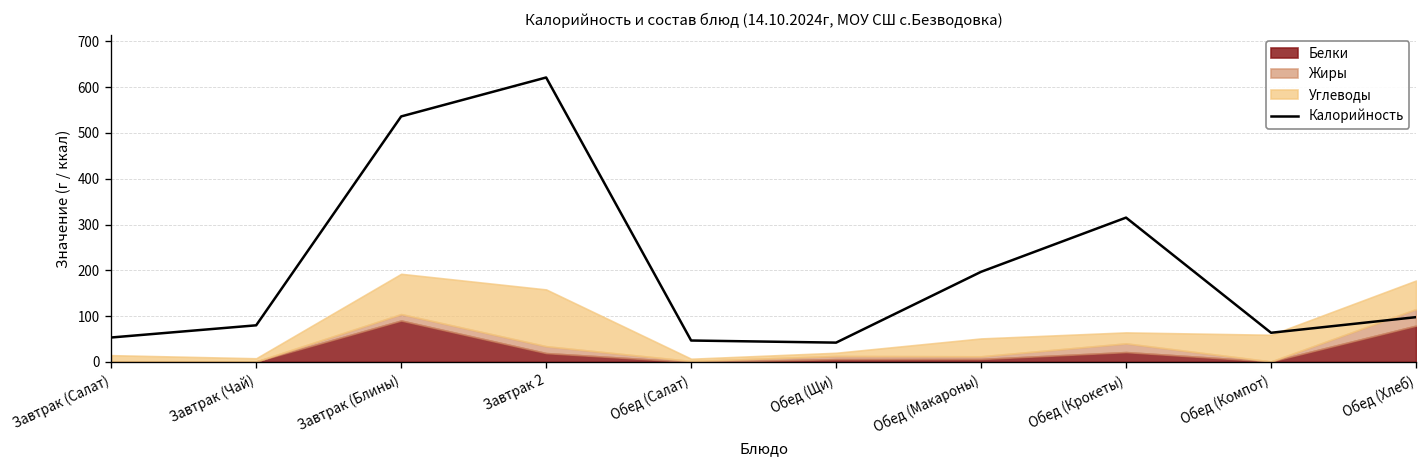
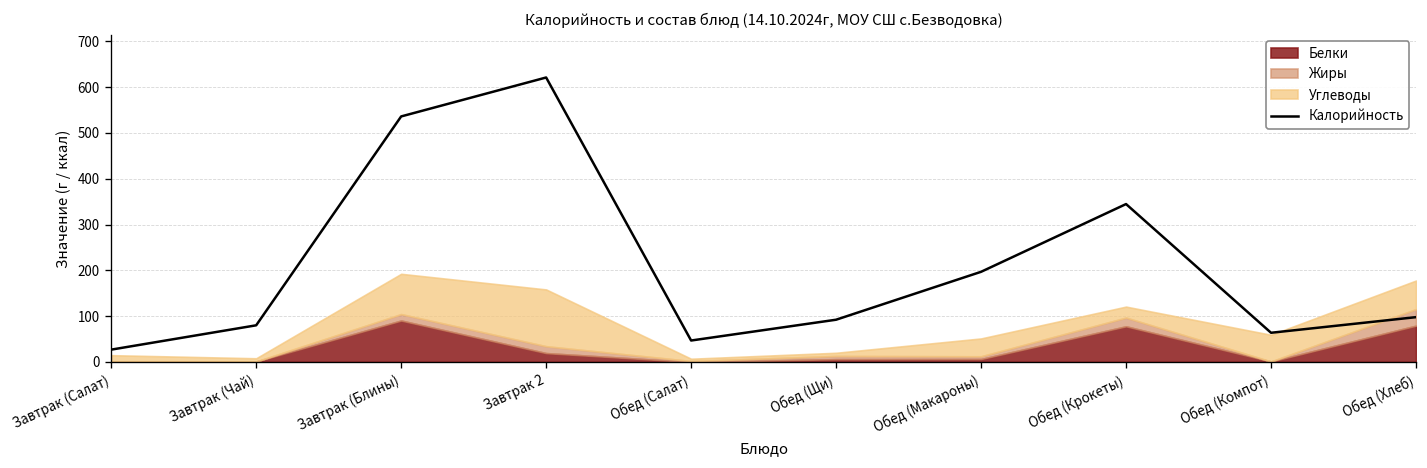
  {
    "Калорийность": {
-     "Завтрак (Салат)": 50,
+     "Завтрак (Салат)": 30,
      "Завтрак (Чай)": 80,
      "Завтрак (Блины)": 540,
      "Завтрак 2": 620,
      "Обед (Салат)": 50,
-     "Обед (Щи)": 40,
+     "Обед (Щи)": 90,
      "Обед (Макароны)": 200,
-     "Обед (Крокеты)": 320,
+     "Обед (Крокеты)": 340,
      "Обед (Хлеб)": 100
    },
    "Белки": {
      "Завтрак (Блины)": 90,
      "Завтрак 2": 20,
-     "Обед (Крокеты)": 20,
+     "Обед (Крокеты)": 80,
      "Обед (Хлеб)": 80
    },
    "Жиры": {
      "Завтрак (Блины)": 10,
      "Завтрак 2": 10,
      "Обед (Щи)": 10,
      "Обед (Крокеты)": 20,
      "Обед (Хлеб)": 40
    },
    "Углеводы": {
      "Завтрак (Салат)": 10,
      "Завтрак (Чай)": 10,
      "Завтрак (Блины)": 90,
      "Завтрак 2": 120,
      "Обед (Щи)": 10,
      "Обед (Макароны)": 40,
      "Обед (Крокеты)": 20,
      "Обед (Хлеб)": 60
    }
  }
